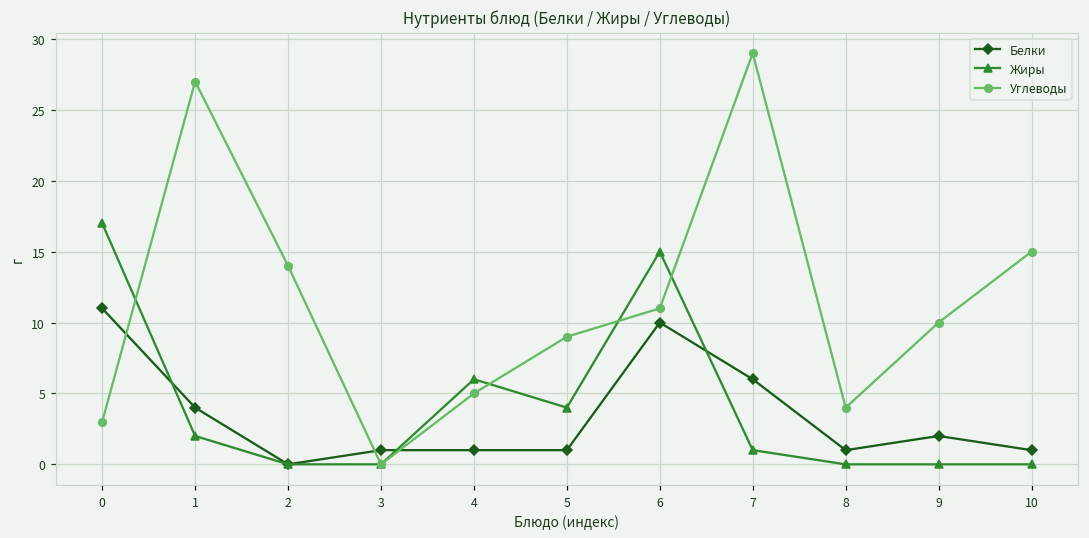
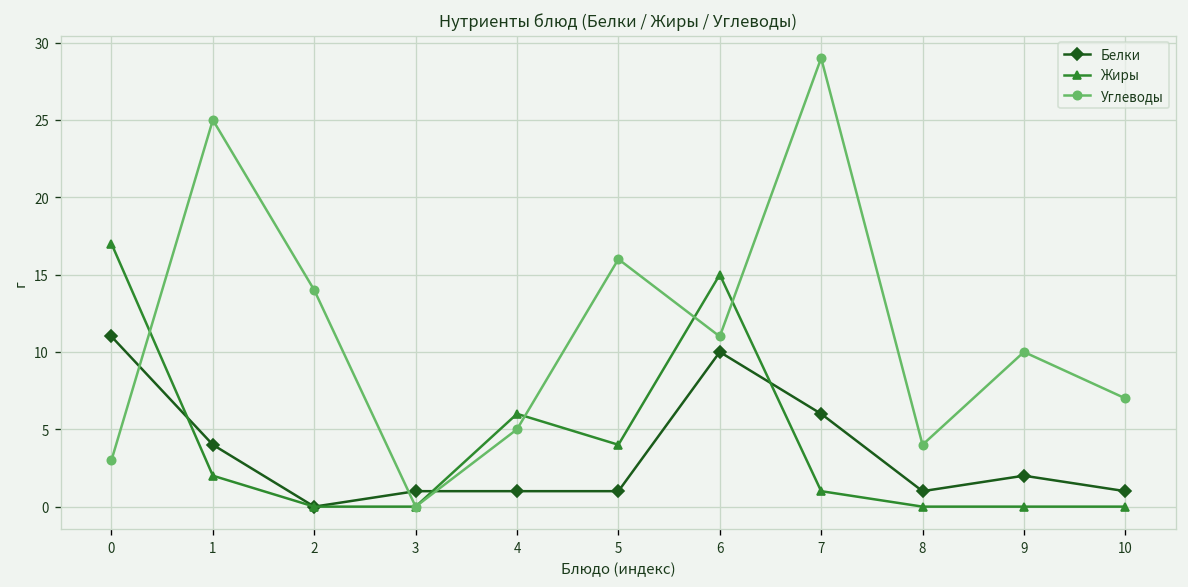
  {
    "Углеводы": {
      "0": 3,
-     "1": 27,
+     "1": 25,
      "2": 14,
      "4": 5,
-     "5": 9,
+     "5": 16,
      "6": 11,
      "7": 29,
      "8": 4,
      "9": 10,
-     "10": 15
+     "10": 7
    }
  }
